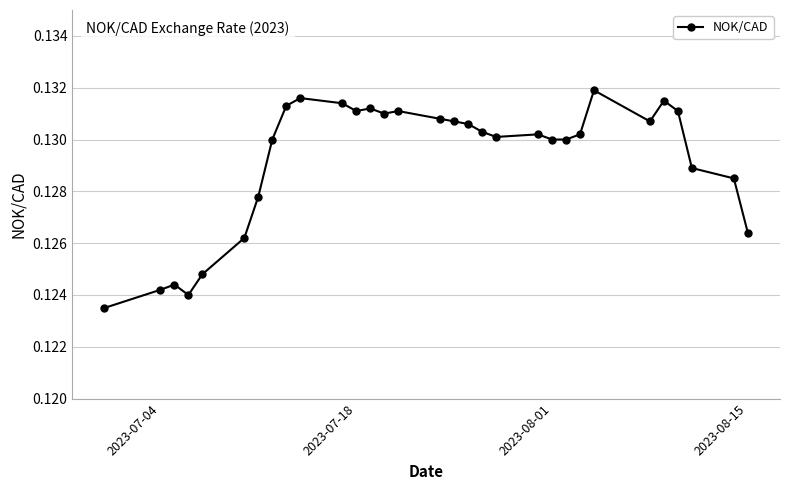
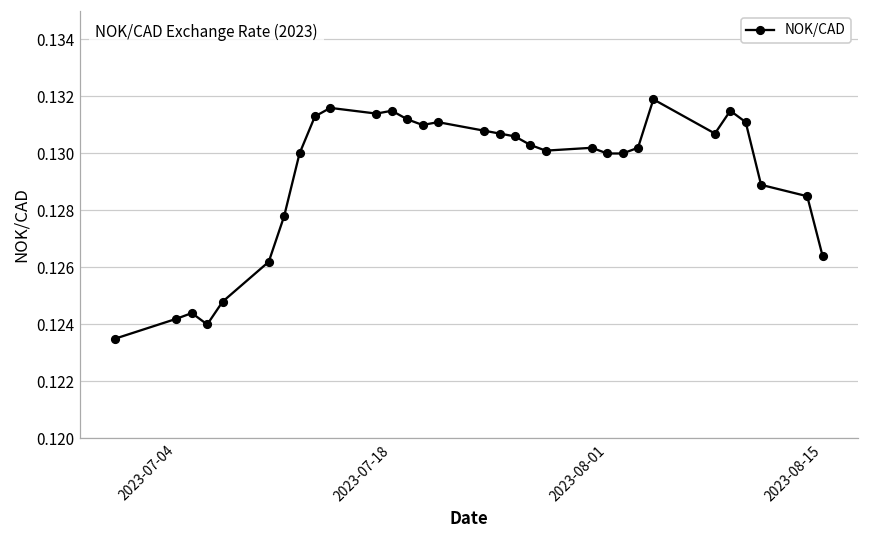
  {
    "2023-07-04": 0.1242,
-   "2023-07-18": 0.1311,
+   "2023-07-18": 0.1315,
    "2023-08-01": 0.1300,
    "2023-08-15": 0.1264
  }
